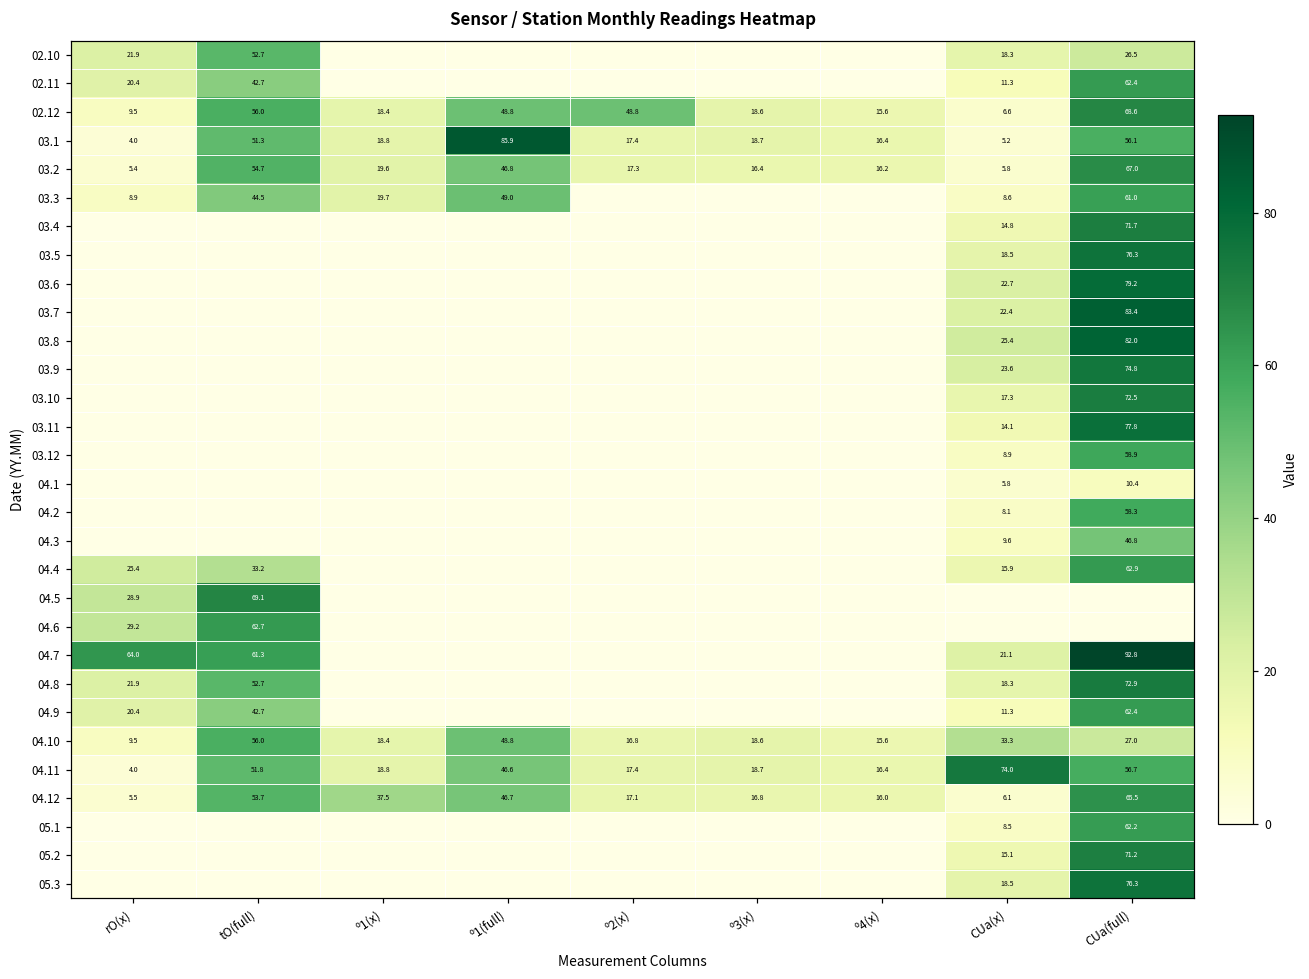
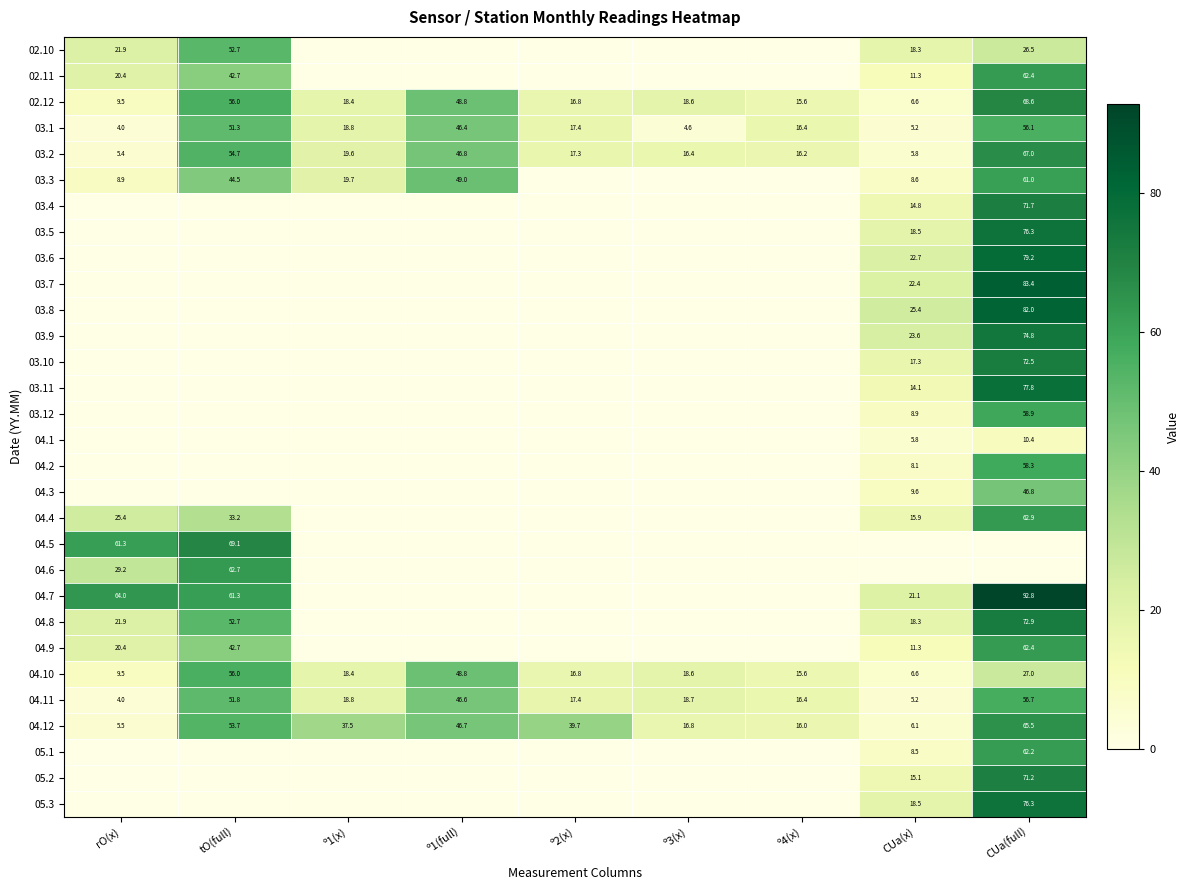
  {
    "02.10": {
      "rO(x)": 21.9,
      "tO(full)": 52.7,
      "CUa(x)": 18.3,
      "CUa(full)": 26.5
    },
    "02.11": {
      "rO(x)": 20.4,
      "tO(full)": 42.7,
      "CUa(x)": 11.3,
      "CUa(full)": 62.4
    },
    "02.12": {
      "rO(x)": 9.5,
      "tO(full)": 56.0,
      "º1(x)": 18.4,
      "º1(full)": 48.8,
-     "º2(x)": 48.8,
+     "º2(x)": 16.8,
      "º3(x)": 18.6,
      "º4(x)": 15.6,
      "CUa(x)": 6.6,
      "CUa(full)": 68.6
    },
    "03.1": {
      "rO(x)": 4.0,
      "tO(full)": 51.3,
      "º1(x)": 18.8,
-     "º1(full)": 85.9,
+     "º1(full)": 46.4,
      "º2(x)": 17.4,
-     "º3(x)": 18.7,
+     "º3(x)": 4.6,
      "º4(x)": 16.4,
      "CUa(x)": 5.2,
      "CUa(full)": 56.1
    },
    "03.2": {
      "rO(x)": 5.4,
      "tO(full)": 54.7,
      "º1(x)": 19.6,
      "º1(full)": 46.8,
      "º2(x)": 17.3,
      "º3(x)": 16.4,
      "º4(x)": 16.2,
      "CUa(x)": 5.8,
      "CUa(full)": 67.0
    },
    "03.3": {
      "rO(x)": 8.9,
      "tO(full)": 44.5,
      "º1(x)": 19.7,
      "º1(full)": 49.0,
      "CUa(x)": 8.6,
      "CUa(full)": 61.0
    },
    "03.4": {
      "CUa(x)": 14.8,
      "CUa(full)": 71.7
    },
    "03.5": {
      "CUa(x)": 18.5,
      "CUa(full)": 76.3
    },
    "03.6": {
      "CUa(x)": 22.7,
      "CUa(full)": 79.2
    },
    "03.7": {
      "CUa(x)": 22.4,
      "CUa(full)": 83.4
    },
    "03.8": {
      "CUa(x)": 25.4,
      "CUa(full)": 82.0
    },
    "03.9": {
      "CUa(x)": 23.6,
      "CUa(full)": 74.8
    },
    "03.10": {
      "CUa(x)": 17.3,
      "CUa(full)": 72.5
    },
    "03.11": {
      "CUa(x)": 14.1,
      "CUa(full)": 77.8
    },
    "03.12": {
      "CUa(x)": 8.9,
      "CUa(full)": 58.9
    },
    "04.1": {
      "CUa(x)": 5.8,
      "CUa(full)": 10.4
    },
    "04.2": {
      "CUa(x)": 8.1,
      "CUa(full)": 58.3
    },
    "04.3": {
      "CUa(x)": 9.6,
      "CUa(full)": 46.8
    },
    "04.4": {
      "rO(x)": 25.4,
      "tO(full)": 33.2,
      "CUa(x)": 15.9,
      "CUa(full)": 62.9
    },
    "04.5": {
-     "rO(x)": 28.9,
+     "rO(x)": 61.3,
      "tO(full)": 69.1
    },
    "04.6": {
      "rO(x)": 29.2,
      "tO(full)": 62.7
    },
    "04.7": {
      "rO(x)": 64.0,
      "tO(full)": 61.3,
      "CUa(x)": 21.1,
      "CUa(full)": 92.8
    },
    "04.8": {
      "rO(x)": 21.9,
      "tO(full)": 52.7,
      "CUa(x)": 18.3,
      "CUa(full)": 72.9
    },
    "04.9": {
      "rO(x)": 20.4,
      "tO(full)": 42.7,
      "CUa(x)": 11.3,
      "CUa(full)": 62.4
    },
    "04.10": {
      "rO(x)": 9.5,
      "tO(full)": 56.0,
      "º1(x)": 18.4,
      "º1(full)": 48.8,
      "º2(x)": 16.8,
      "º3(x)": 18.6,
      "º4(x)": 15.6,
-     "CUa(x)": 33.3,
+     "CUa(x)": 6.6,
      "CUa(full)": 27.0
    },
    "04.11": {
      "rO(x)": 4.0,
      "tO(full)": 51.8,
      "º1(x)": 18.8,
      "º1(full)": 46.6,
      "º2(x)": 17.4,
      "º3(x)": 18.7,
      "º4(x)": 16.4,
-     "CUa(x)": 74.0,
+     "CUa(x)": 5.2,
      "CUa(full)": 56.7
    },
    "04.12": {
      "rO(x)": 5.5,
      "tO(full)": 53.7,
      "º1(x)": 37.5,
      "º1(full)": 46.7,
-     "º2(x)": 17.1,
+     "º2(x)": 39.7,
      "º3(x)": 16.8,
      "º4(x)": 16.0,
      "CUa(x)": 6.1,
      "CUa(full)": 65.5
    },
    "05.1": {
      "CUa(x)": 8.5,
      "CUa(full)": 62.2
    },
    "05.2": {
      "CUa(x)": 15.1,
      "CUa(full)": 71.2
    },
    "05.3": {
      "CUa(x)": 18.5,
      "CUa(full)": 76.3
    }
  }
